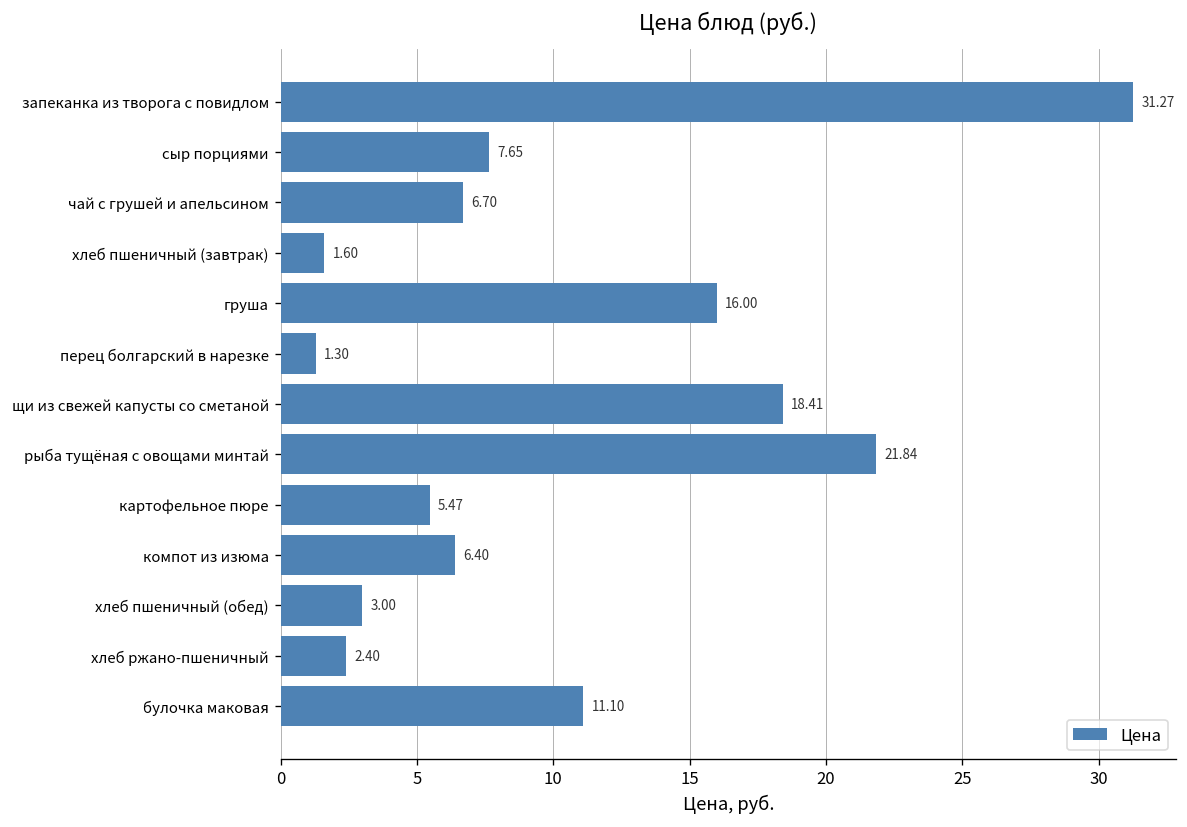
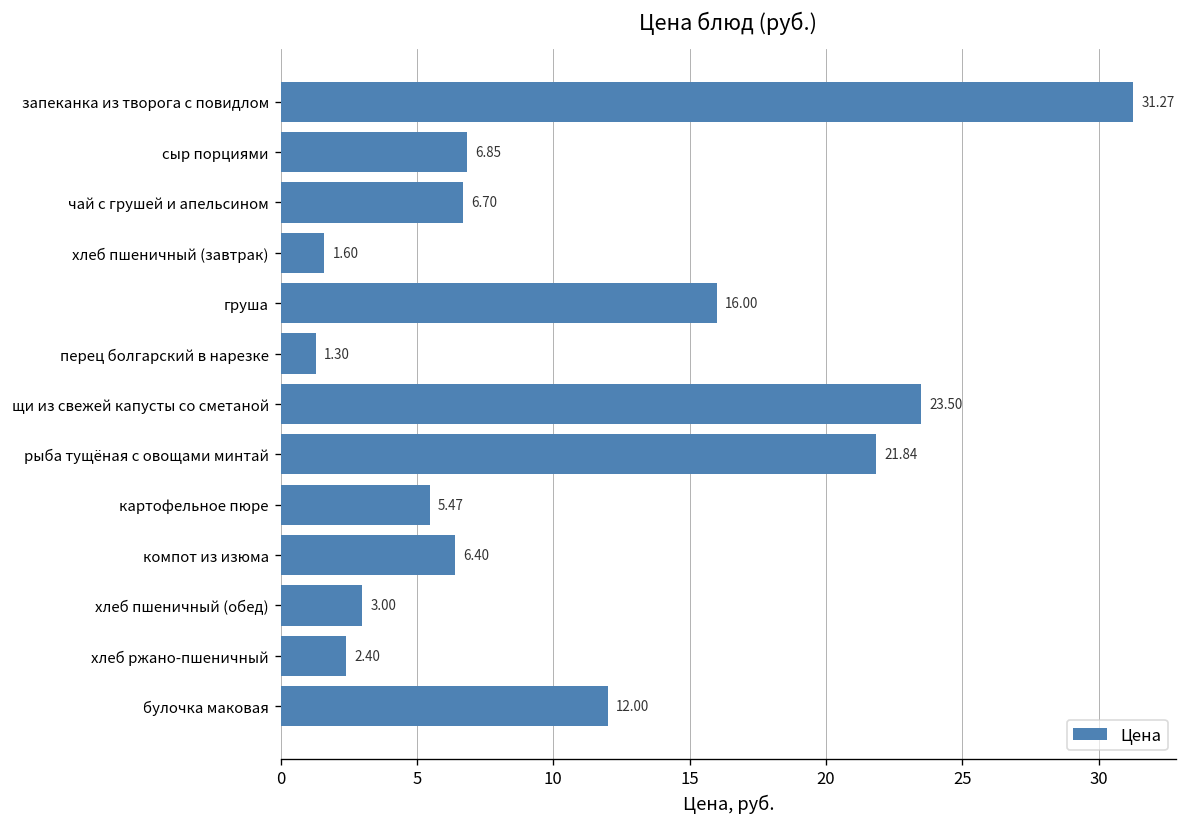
  {
    "запеканка из творога с повидлом": 31.27,
-   "сыр порциями": 7.65,
+   "сыр порциями": 6.85,
    "чай с грушей и апельсином": 6.70,
    "хлеб пшеничный (завтрак)": 1.60,
    "груша": 16.00,
    "перец болгарский в нарезке": 1.30,
-   "щи из свежей капусты со сметаной": 18.41,
+   "щи из свежей капусты со сметаной": 23.50,
    "рыба тущёная с овощами минтай": 21.84,
    "картофельное пюре": 5.47,
    "компот из изюма": 6.40,
    "хлеб пшеничный (обед)": 3.00,
    "хлеб ржано-пшеничный": 2.40,
-   "булочка маковая": 11.10
+   "булочка маковая": 12.00
  }
